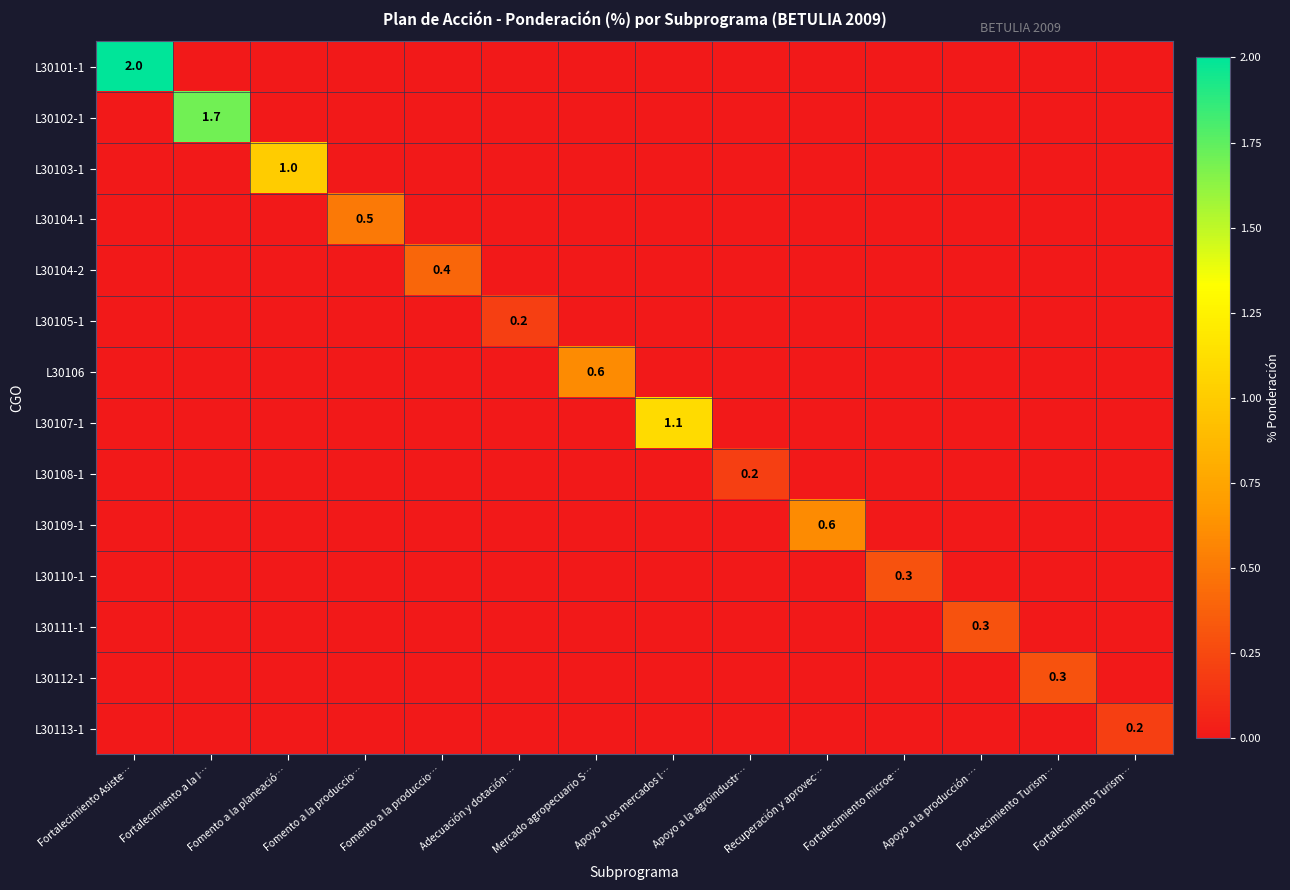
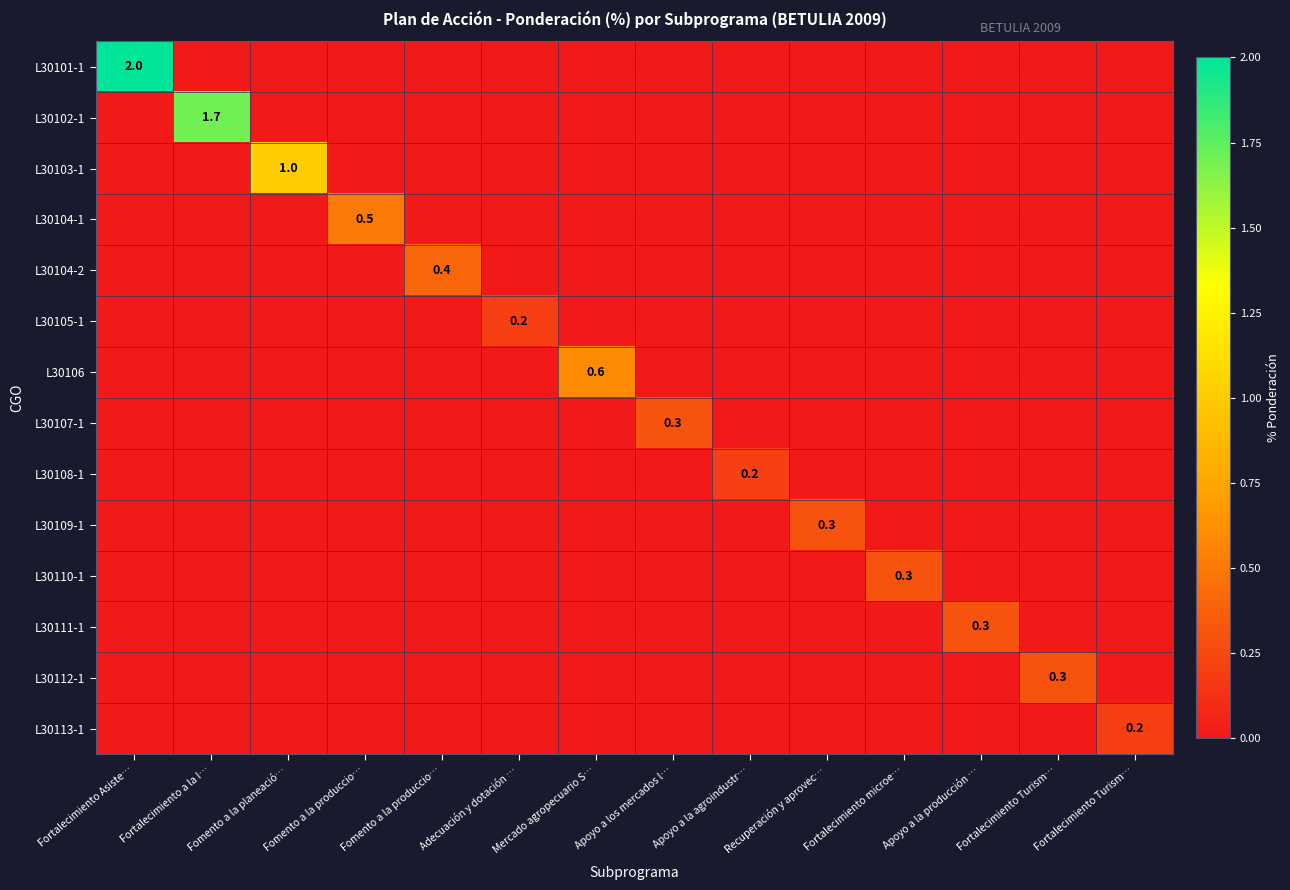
  {
    "L30101-1": {
      "Fortalecimiento Asiste…": 2.0
    },
    "L30102-1": {
      "Fortalecimiento a la I…": 1.7
    },
    "L30103-1": {
      "Fomento a la planeació…": 1.0
    },
    "L30105-1": {
      "Adecuación y dotación …": 0.2
    },
    "L30106": {
      "Mercado agropecuario S…": 0.6
    },
    "L30107-1": {
-     "Apoyo a los mercados l…": 1.1
+     "Apoyo a los mercados l…": 0.3
    },
    "L30108-1": {
      "Apoyo a la agroindustr…": 0.2
    },
    "L30109-1": {
-     "Recuperación y aprovec…": 0.6
+     "Recuperación y aprovec…": 0.3
    },
    "L30110-1": {
      "Fortalecimiento microe…": 0.3
    },
    "L30111-1": {
      "Apoyo a la producción …": 0.3
    }
  }
